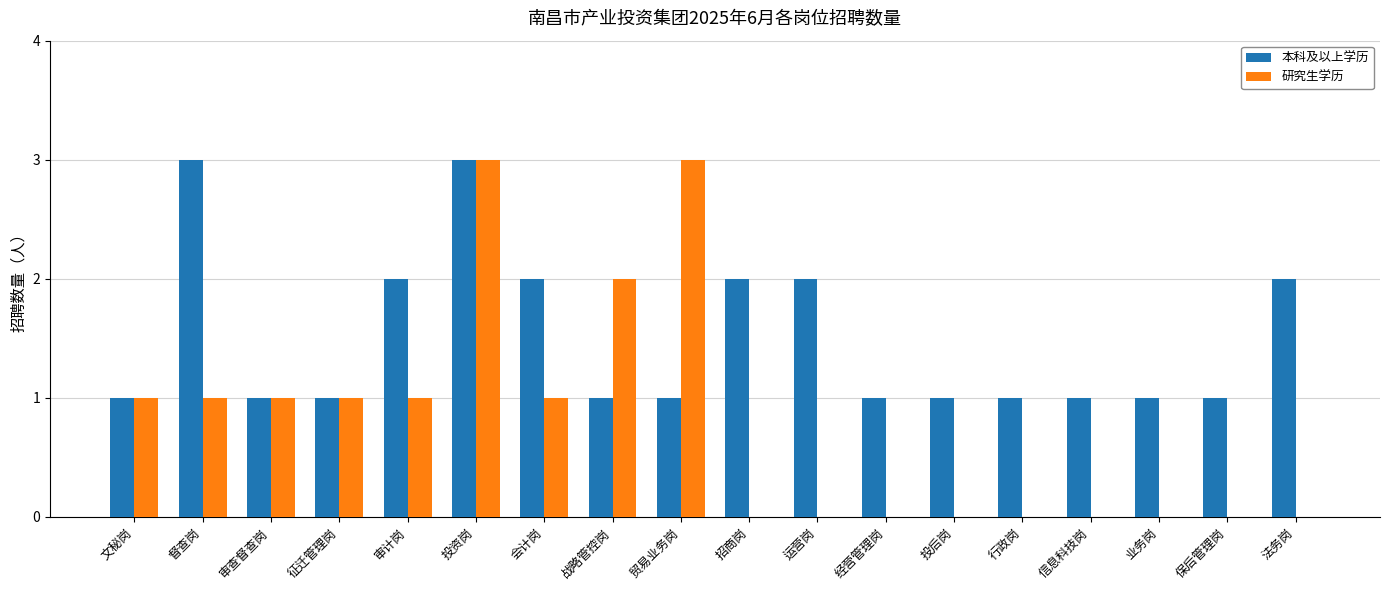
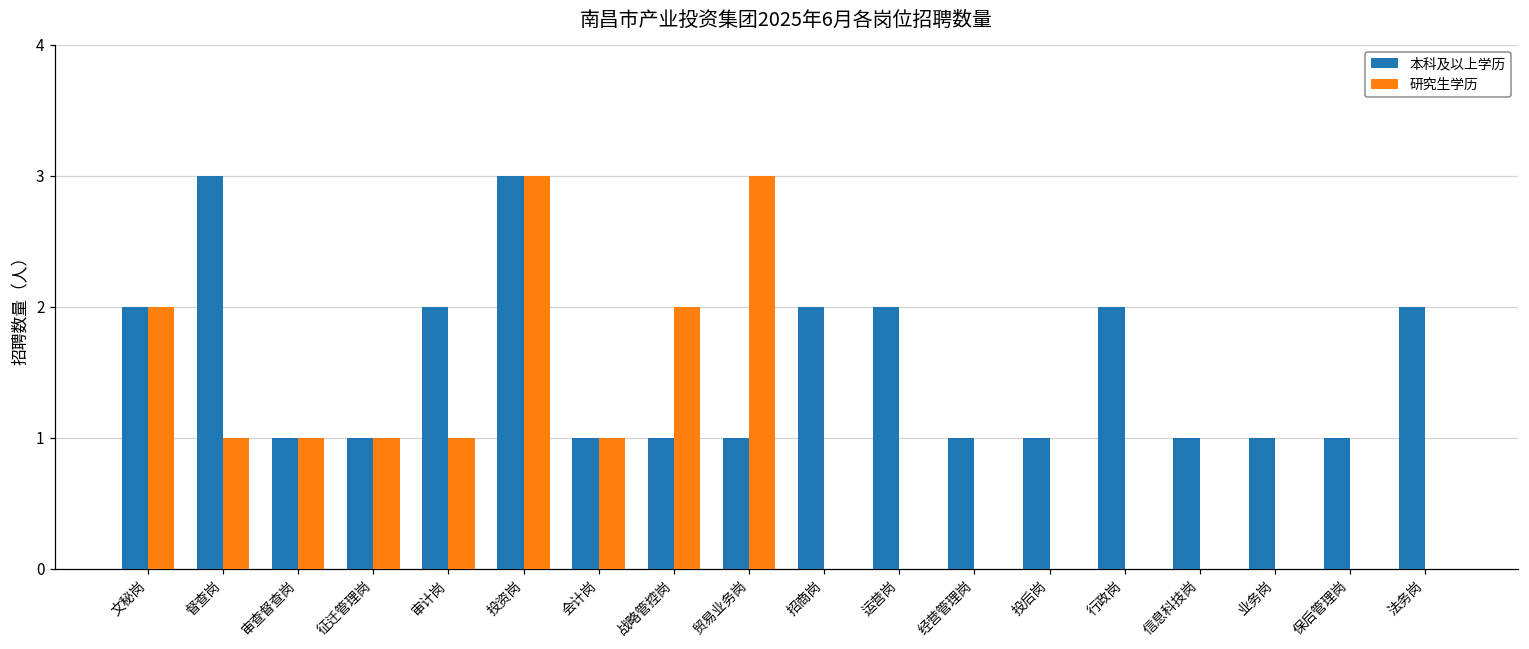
  {
    "本科及以上学历": {
-     "文秘岗": 1,
+     "文秘岗": 2,
      "督查岗": 3,
      "审查督查岗": 1,
      "征迁管理岗": 1,
      "审计岗": 2,
      "投资岗": 3,
-     "会计岗": 2,
+     "会计岗": 1,
      "战略管控岗": 1,
      "贸易业务岗": 1,
      "招商岗": 2,
      "运营岗": 2,
      "经营管理岗": 1,
      "投后岗": 1,
-     "行政岗": 1,
+     "行政岗": 2,
      "信息科技岗": 1,
      "业务岗": 1,
      "保后管理岗": 1,
      "法务岗": 2
    },
    "研究生学历": {
-     "文秘岗": 1,
+     "文秘岗": 2,
      "督查岗": 1,
      "审查督查岗": 1,
      "征迁管理岗": 1,
      "审计岗": 1,
      "投资岗": 3,
      "会计岗": 1,
      "战略管控岗": 2,
      "贸易业务岗": 3,
      "招商岗": 0,
      "运营岗": 0,
      "经营管理岗": 0,
      "投后岗": 0,
      "行政岗": 0,
      "信息科技岗": 0,
      "业务岗": 0,
      "保后管理岗": 0,
      "法务岗": 0
    }
  }
